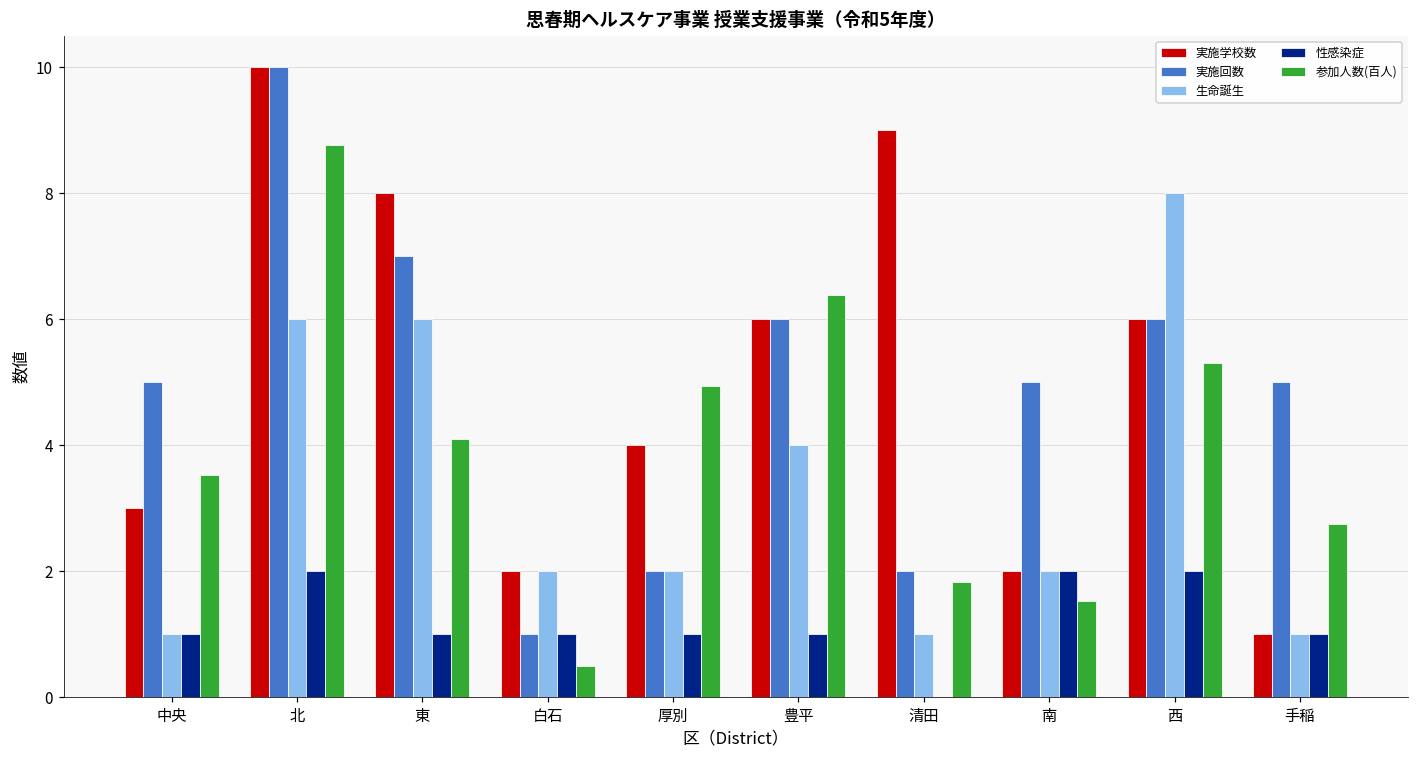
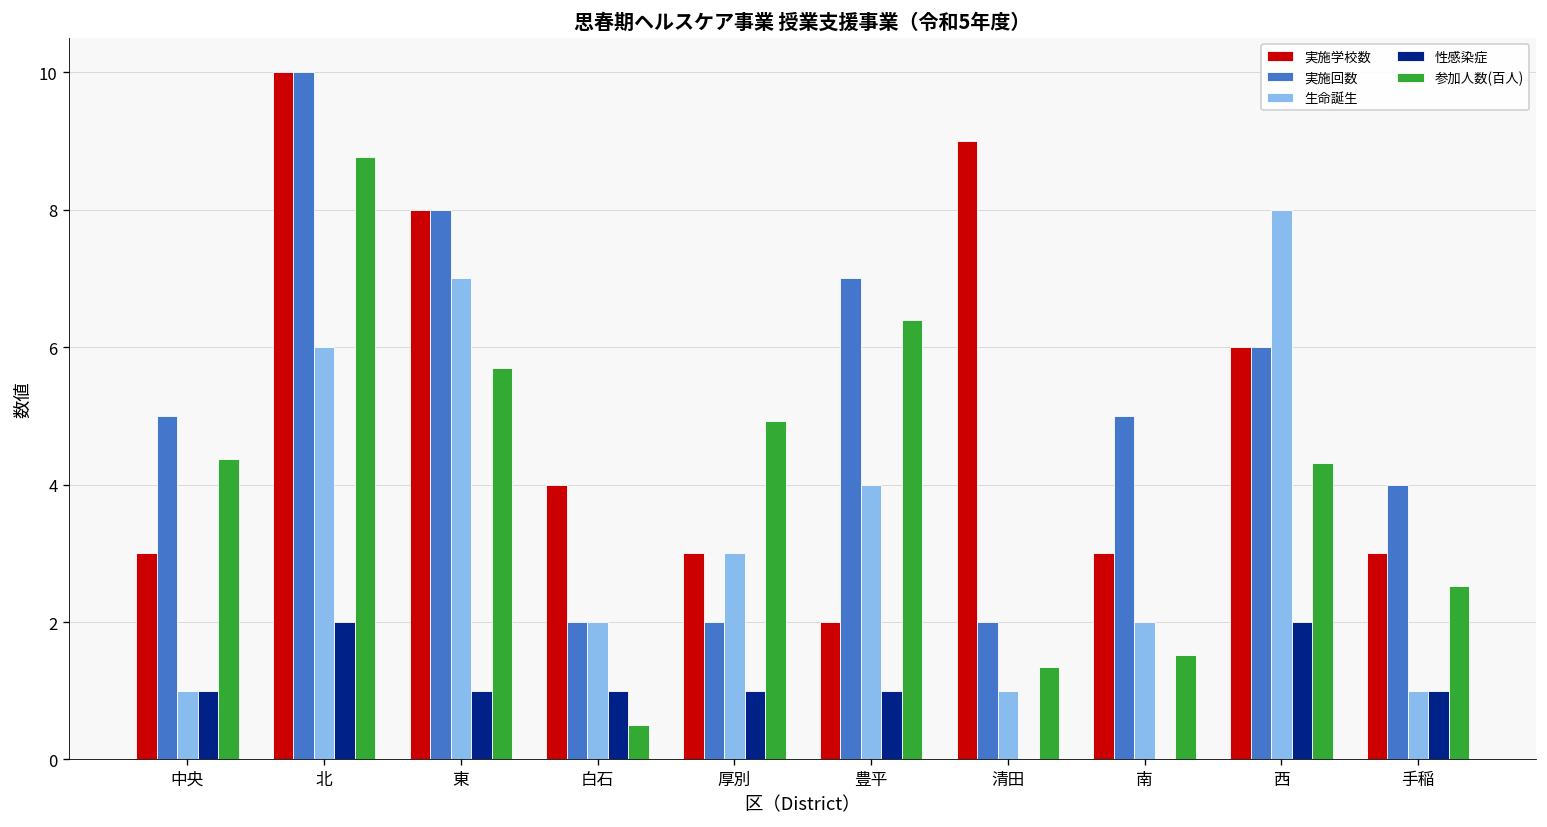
  {
    "実施学校数": {
      "中央": 3,
      "北": 10,
      "東": 8,
-     "白石": 2,
-     "厚別": 4,
-     "豊平": 6,
+     "白石": 4,
+     "厚別": 3,
+     "豊平": 2,
      "清田": 9,
-     "南": 2,
+     "南": 3,
      "西": 6,
-     "手稲": 1
+     "手稲": 3
    },
    "実施回数": {
      "中央": 5,
      "北": 10,
-     "東": 7,
-     "白石": 1,
+     "東": 8,
+     "白石": 2,
      "厚別": 2,
-     "豊平": 6,
+     "豊平": 7,
      "清田": 2,
      "南": 5,
      "西": 6,
-     "手稲": 5
+     "手稲": 4
    },
    "生命誕生": {
      "中央": 1,
      "北": 6,
-     "東": 6,
+     "東": 7,
      "白石": 2,
-     "厚別": 2,
+     "厚別": 3,
      "豊平": 4,
      "清田": 1,
      "南": 2,
      "西": 8,
      "手稲": 1
    },
    "性感染症": {
      "中央": 1,
      "北": 2,
      "東": 1,
      "白石": 1,
      "厚別": 1,
      "豊平": 1,
      "清田": 0,
-     "南": 2,
+     "南": 0,
      "西": 2,
      "手稲": 1
    },
    "参加人数(百人)": {
-     "中央": 3.5,
+     "中央": 4.4,
      "北": 8.8,
-     "東": 4.1,
+     "東": 5.7,
      "白石": 0.5,
      "厚別": 4.9,
      "豊平": 6.4,
-     "清田": 1.8,
+     "清田": 1.4,
      "南": 1.5,
-     "西": 5.3,
-     "手稲": 2.7
+     "西": 4.3,
+     "手稲": 2.5
    }
  }
